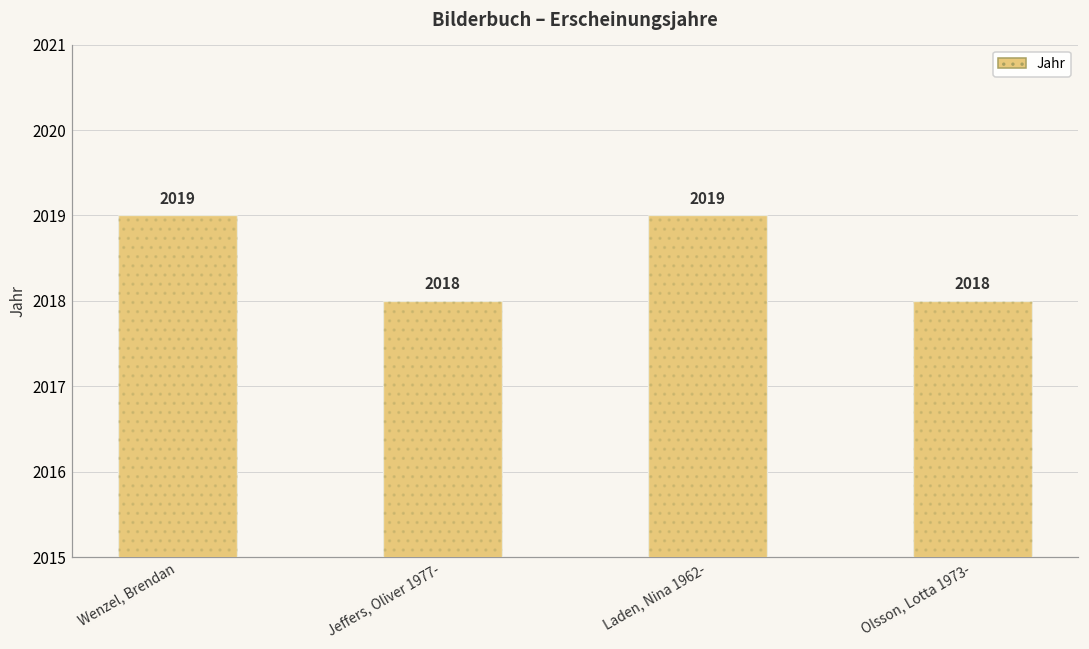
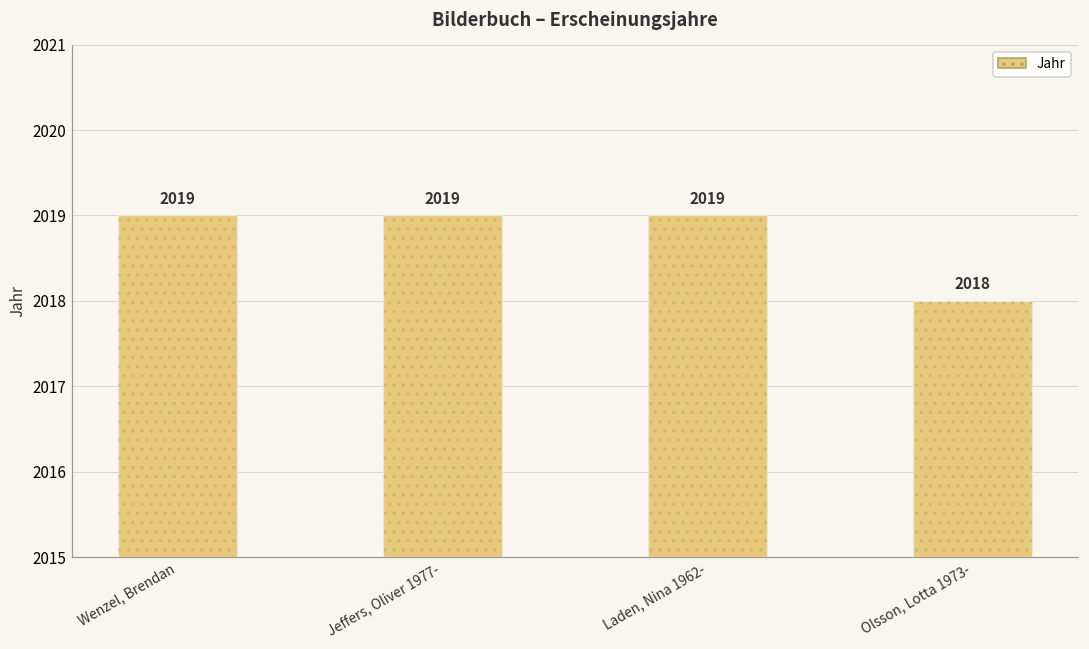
  {
    "Wenzel, Brendan": 2019,
-   "Jeffers, Oliver 1977-": 2018,
+   "Jeffers, Oliver 1977-": 2019,
    "Laden, Nina 1962-": 2019,
    "Olsson, Lotta 1973-": 2018
  }
